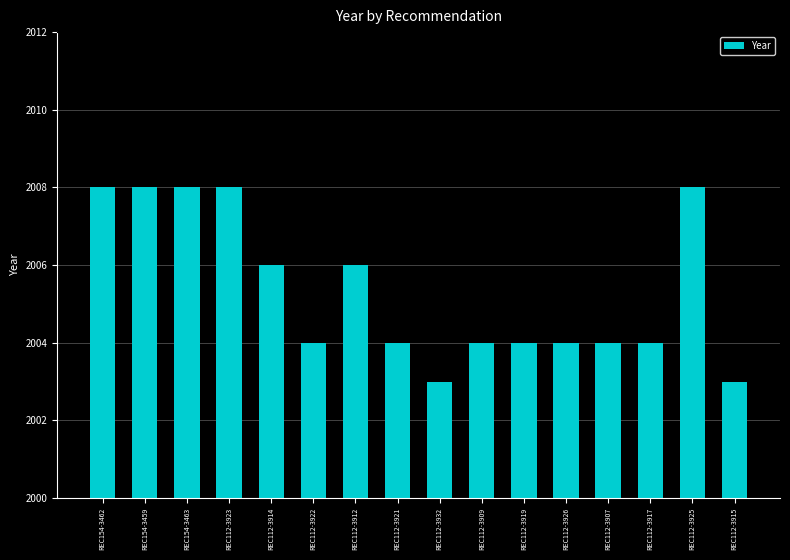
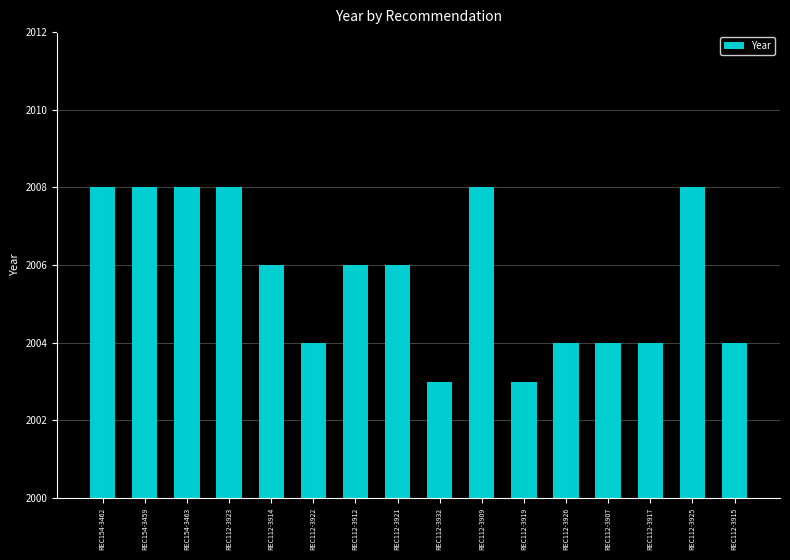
  {
    "REC154-3462": 2008,
    "REC154-3459": 2008,
    "REC154-3463": 2008,
    "REC112-3923": 2008,
    "REC112-3914": 2006,
    "REC112-3922": 2004,
    "REC112-3912": 2006,
-   "REC112-3921": 2004,
+   "REC112-3921": 2006,
    "REC112-3932": 2003,
-   "REC112-3909": 2004,
-   "REC112-3919": 2004,
+   "REC112-3909": 2008,
+   "REC112-3919": 2003,
    "REC112-3926": 2004,
    "REC112-3907": 2004,
    "REC112-3917": 2004,
    "REC112-3925": 2008,
-   "REC112-3915": 2003
+   "REC112-3915": 2004
  }
